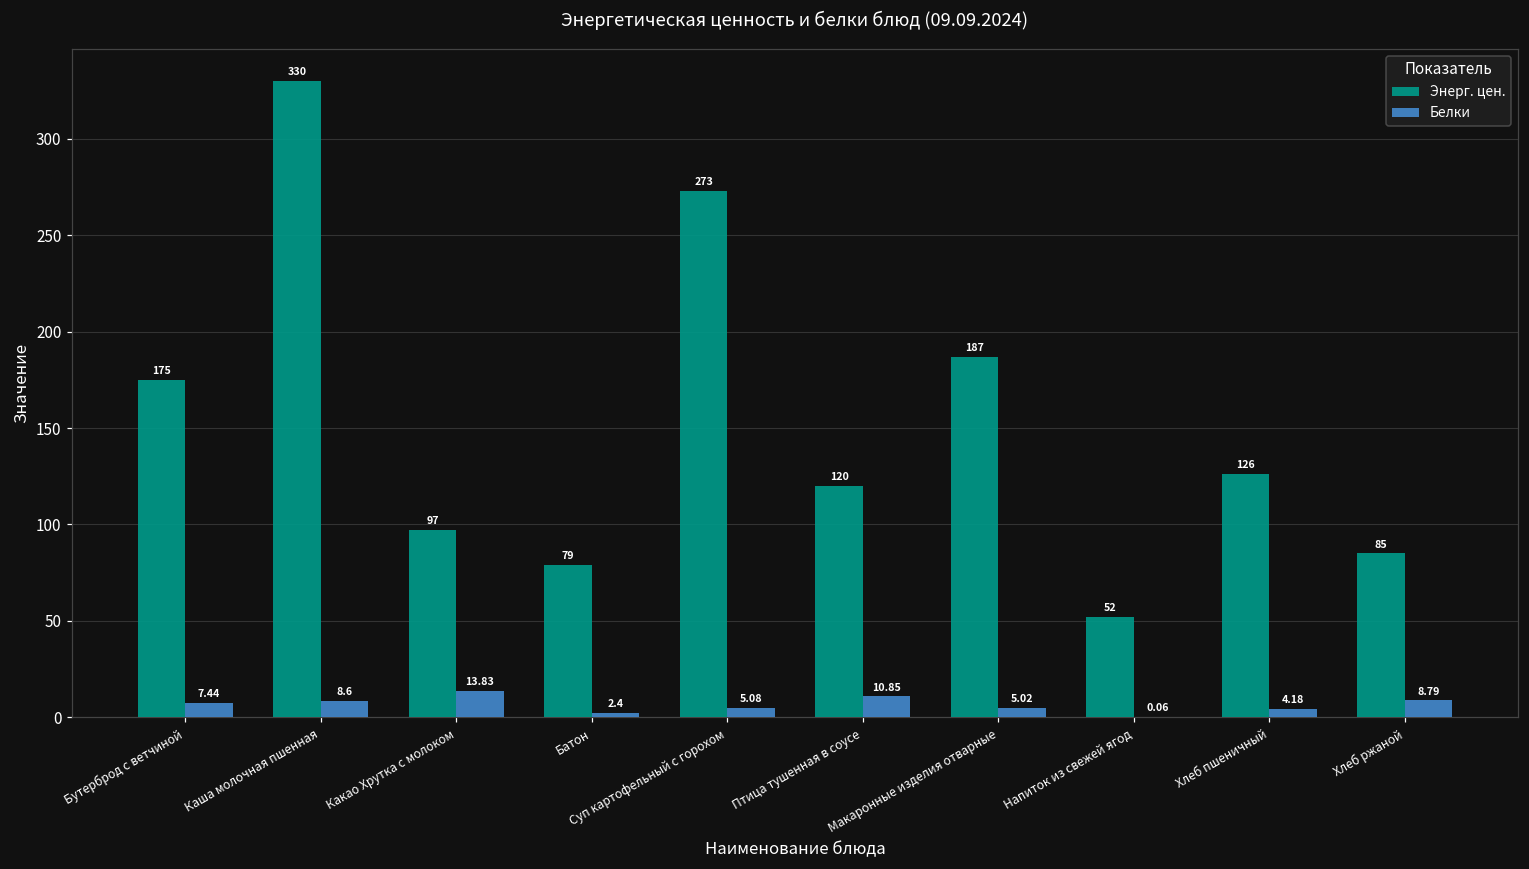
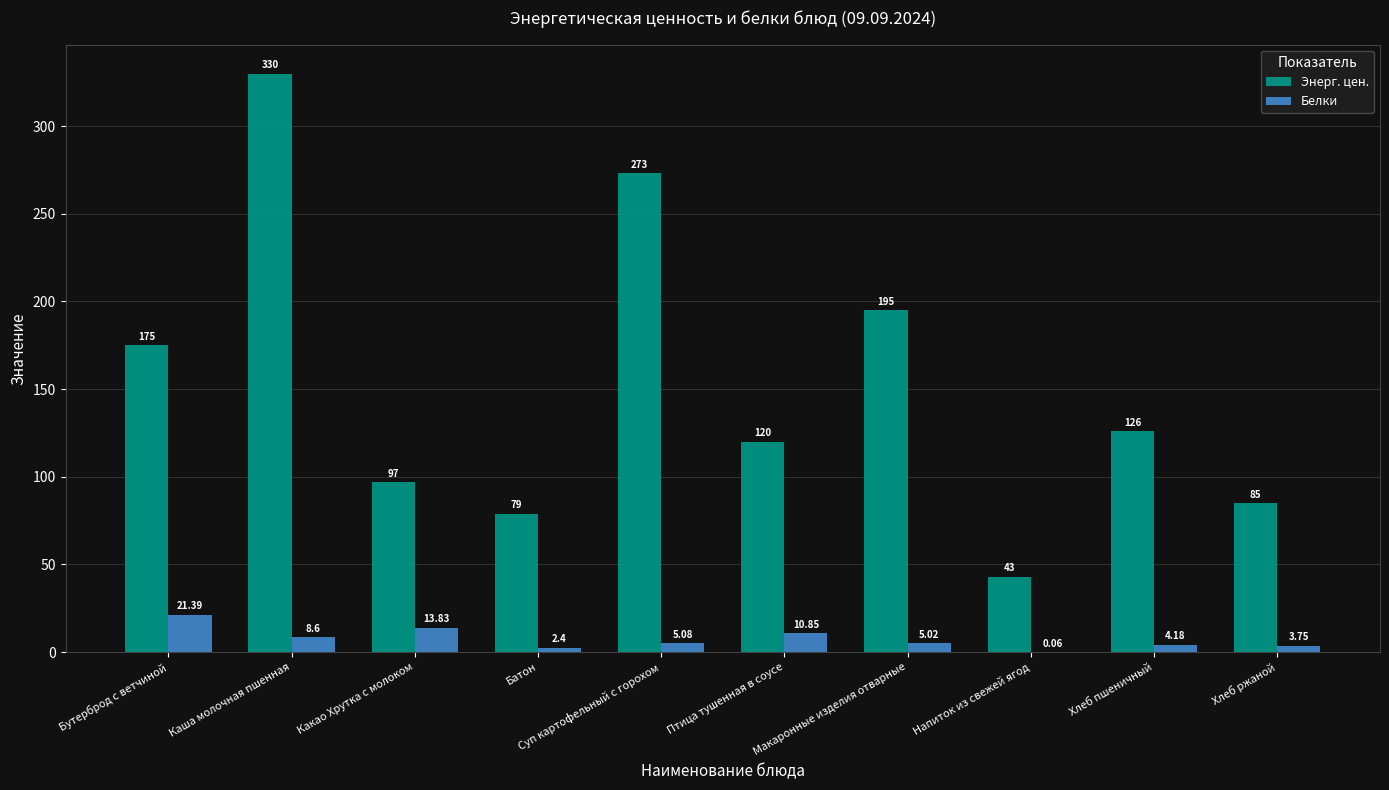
  {
    "Энерг. цен.": {
      "Бутерброд с ветчиной": 175,
      "Каша молочная пшенная": 330,
      "Какао Хрутка с молоком": 97,
      "Батон": 79,
      "Суп картофельный с горохом": 273,
      "Птица тушенная в соусе": 120,
-     "Макаронные изделия отварные": 187,
-     "Напиток из свежей ягод": 52,
+     "Макаронные изделия отварные": 195,
+     "Напиток из свежей ягод": 43,
      "Хлеб пшеничный": 126,
      "Хлеб ржаной": 85
    },
    "Белки": {
-     "Бутерброд с ветчиной": 7.44,
+     "Бутерброд с ветчиной": 21.39,
      "Каша молочная пшенная": 8.6,
      "Какао Хрутка с молоком": 13.83,
      "Батон": 2.4,
      "Суп картофельный с горохом": 5.08,
      "Птица тушенная в соусе": 10.85,
      "Макаронные изделия отварные": 5.02,
      "Напиток из свежей ягод": 0.06,
      "Хлеб пшеничный": 4.18,
-     "Хлеб ржаной": 8.79
+     "Хлеб ржаной": 3.75
    }
  }
